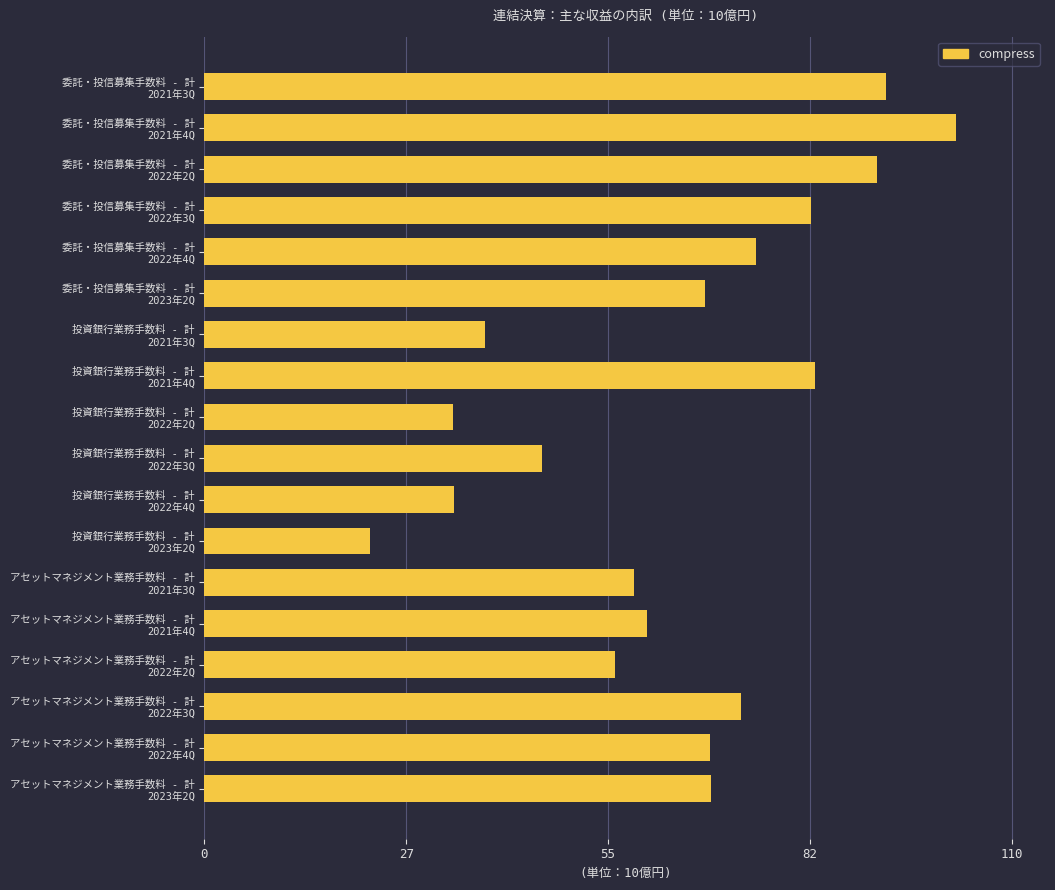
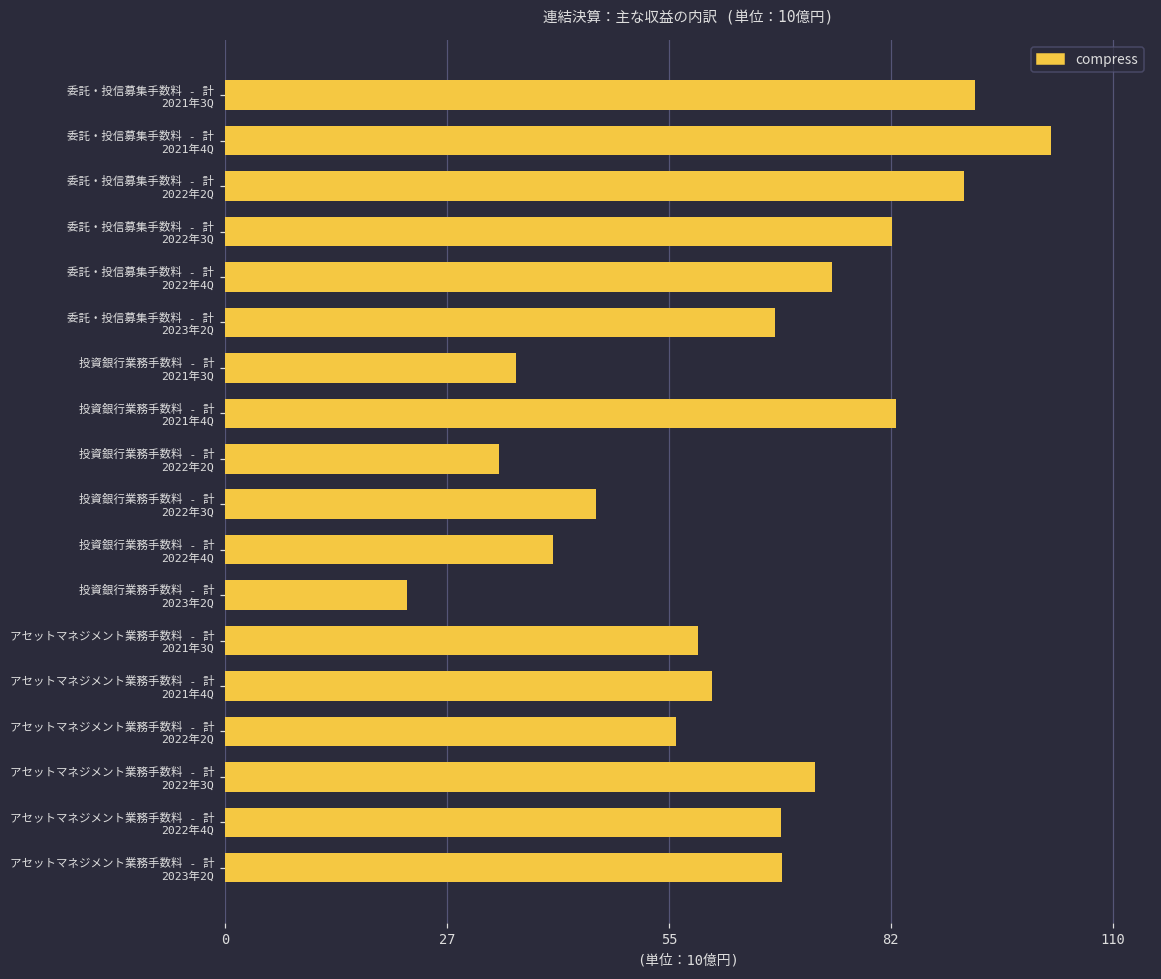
  {
    "委託・投信募集手数料 - 計 2021年3Q": 93,
    "委託・投信募集手数料 - 計 2021年4Q": 102,
    "委託・投信募集手数料 - 計 2022年2Q": 92,
    "委託・投信募集手数料 - 計 2022年3Q": 83,
    "委託・投信募集手数料 - 計 2022年4Q": 75,
    "委託・投信募集手数料 - 計 2023年2Q": 68,
-   "投資銀行業務手数料 - 計 2021年3Q": 38,
+   "投資銀行業務手数料 - 計 2021年3Q": 36,
    "投資銀行業務手数料 - 計 2021年4Q": 83,
    "投資銀行業務手数料 - 計 2022年2Q": 34,
    "投資銀行業務手数料 - 計 2022年3Q": 46,
-   "投資銀行業務手数料 - 計 2022年4Q": 34,
+   "投資銀行業務手数料 - 計 2022年4Q": 41,
    "投資銀行業務手数料 - 計 2023年2Q": 23,
    "アセットマネジメント業務手数料 - 計 2021年3Q": 59,
    "アセットマネジメント業務手数料 - 計 2021年4Q": 60,
    "アセットマネジメント業務手数料 - 計 2022年2Q": 56,
    "アセットマネジメント業務手数料 - 計 2022年3Q": 73,
    "アセットマネジメント業務手数料 - 計 2022年4Q": 69,
    "アセットマネジメント業務手数料 - 計 2023年2Q": 69
  }
